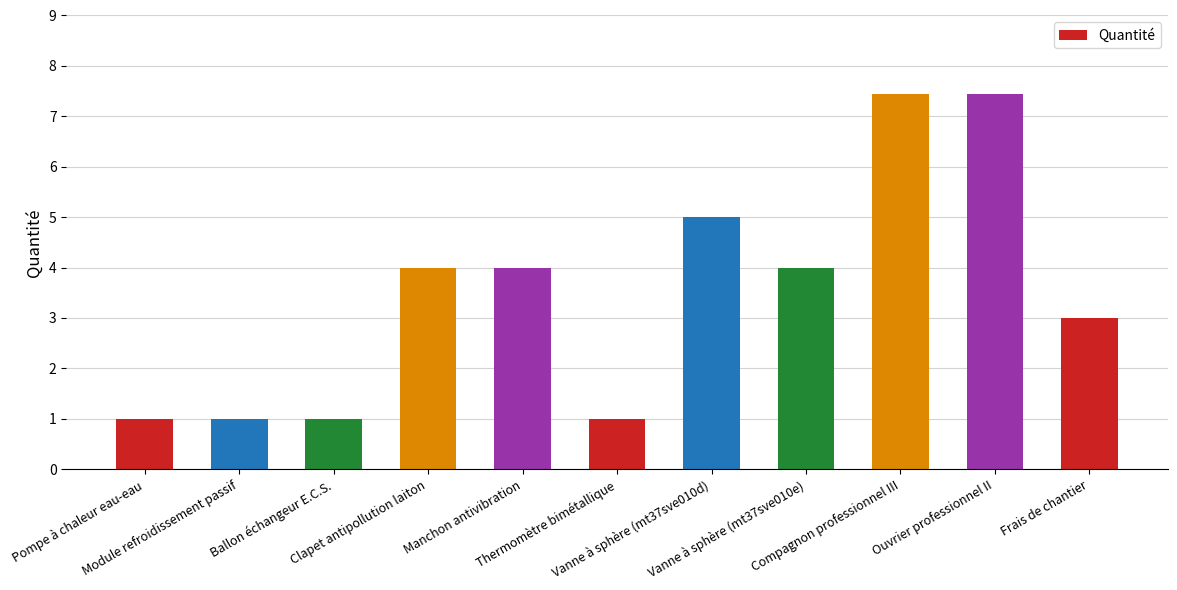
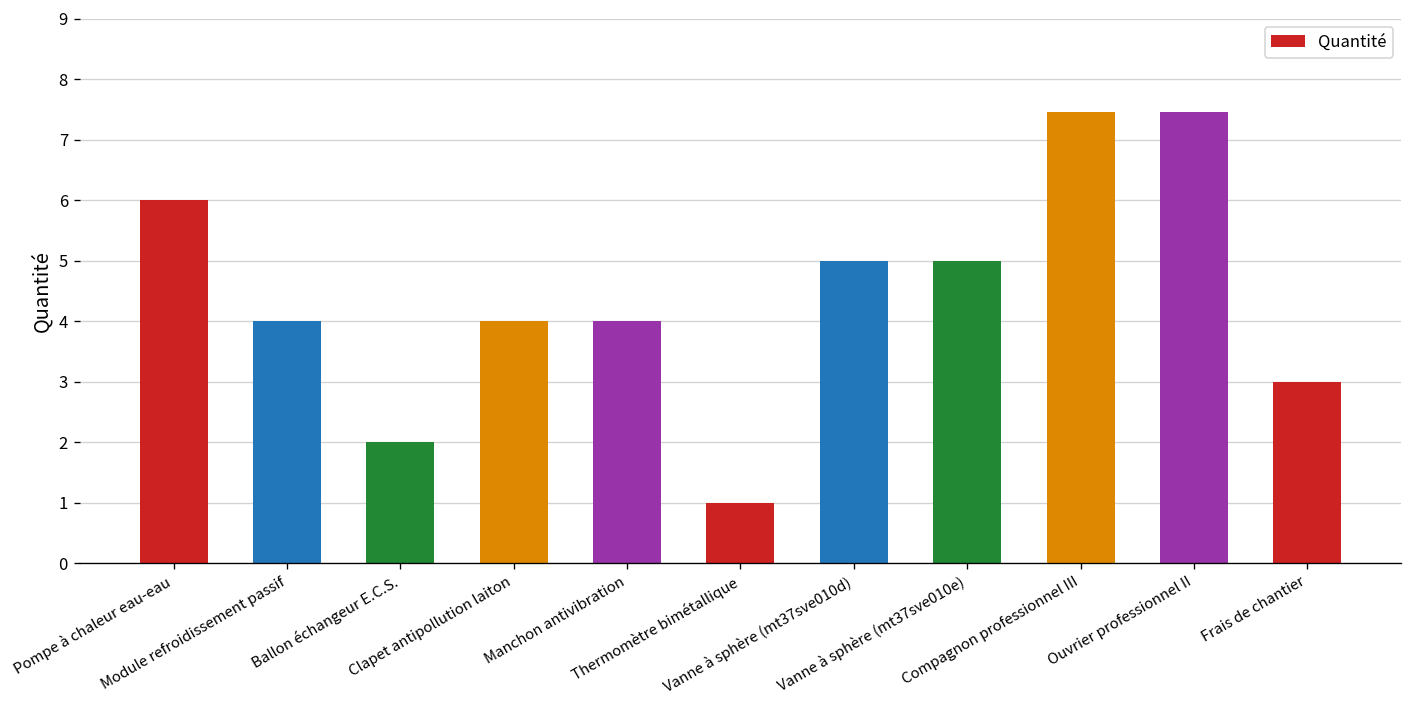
  {
-   "Pompe à chaleur eau-eau": 1,
-   "Module refroidissement passif": 1,
-   "Ballon échangeur E.C.S.": 1,
+   "Pompe à chaleur eau-eau": 6,
+   "Module refroidissement passif": 4,
+   "Ballon échangeur E.C.S.": 2,
    "Clapet antipollution laiton": 4,
    "Manchon antivibration": 4,
    "Thermomètre bimétallique": 1,
    "Vanne à sphère (mt37sve010d)": 5,
-   "Vanne à sphère (mt37sve010e)": 4,
+   "Vanne à sphère (mt37sve010e)": 5,
    "Compagnon professionnel III": 7.4,
    "Ouvrier professionnel II": 7.4,
    "Frais de chantier": 3
  }
